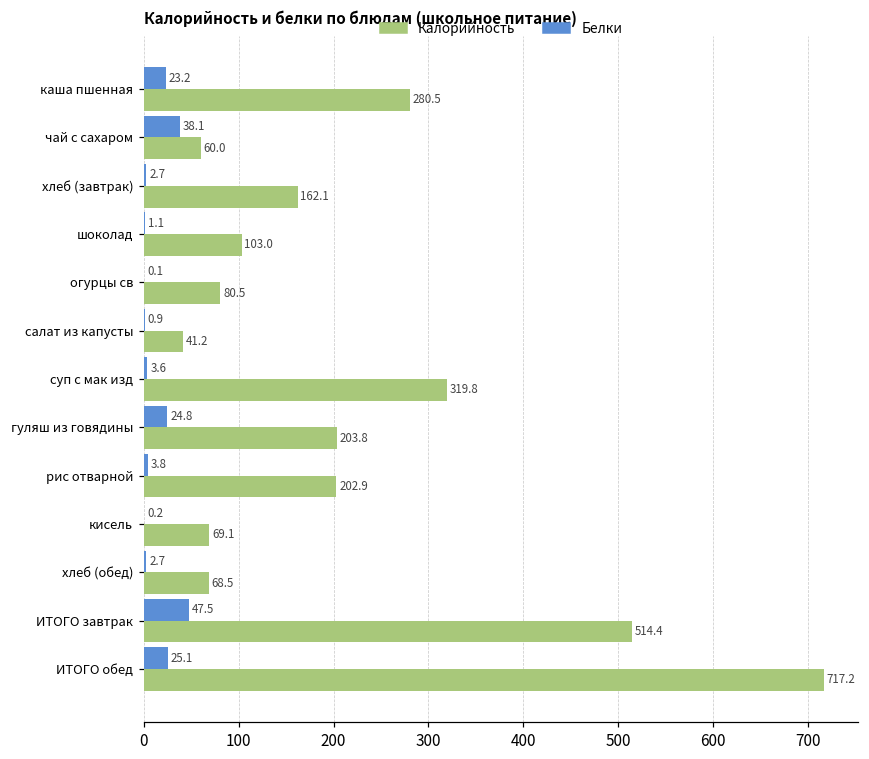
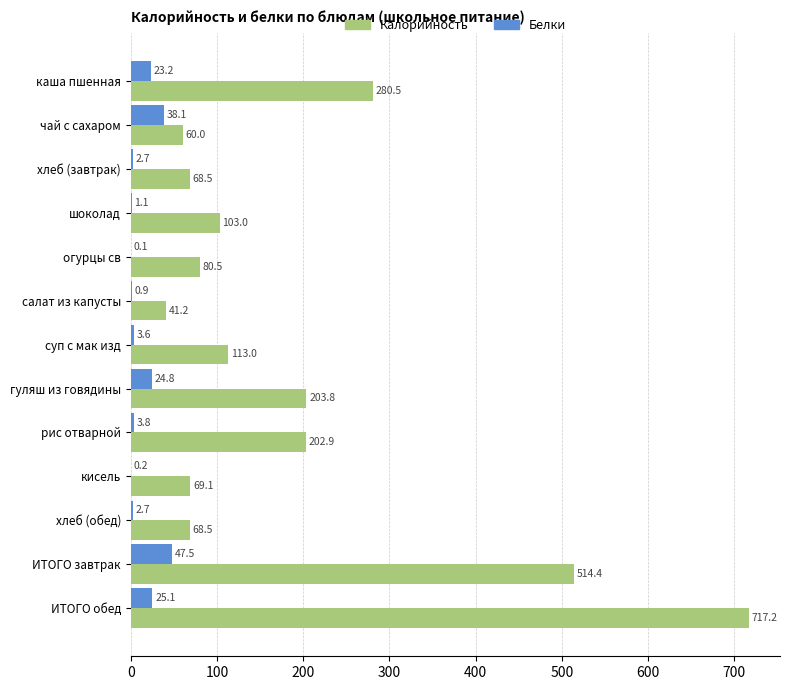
  {
    "Калорийность": {
      "каша пшенная": 280.5,
      "чай с сахаром": 60.0,
-     "хлеб (завтрак)": 162.1,
+     "хлеб (завтрак)": 68.5,
      "шоколад": 103.0,
      "огурцы св": 80.5,
      "салат из капусты": 41.2,
-     "суп с мак изд": 319.8,
+     "суп с мак изд": 113.0,
      "гуляш из говядины": 203.8,
      "рис отварной": 202.9,
      "кисель": 69.1,
      "хлеб (обед)": 68.5,
      "ИТОГО завтрак": 514.4,
      "ИТОГО обед": 717.2
    },
    "Белки": {
      "каша пшенная": 23.2,
      "чай с сахаром": 38.1,
      "хлеб (завтрак)": 2.7,
      "шоколад": 1.1,
      "огурцы св": 0.1,
      "салат из капусты": 0.9,
      "суп с мак изд": 3.6,
      "гуляш из говядины": 24.8,
      "рис отварной": 3.8,
      "кисель": 0.2,
      "хлеб (обед)": 2.7,
      "ИТОГО завтрак": 47.5,
      "ИТОГО обед": 25.1
    }
  }
